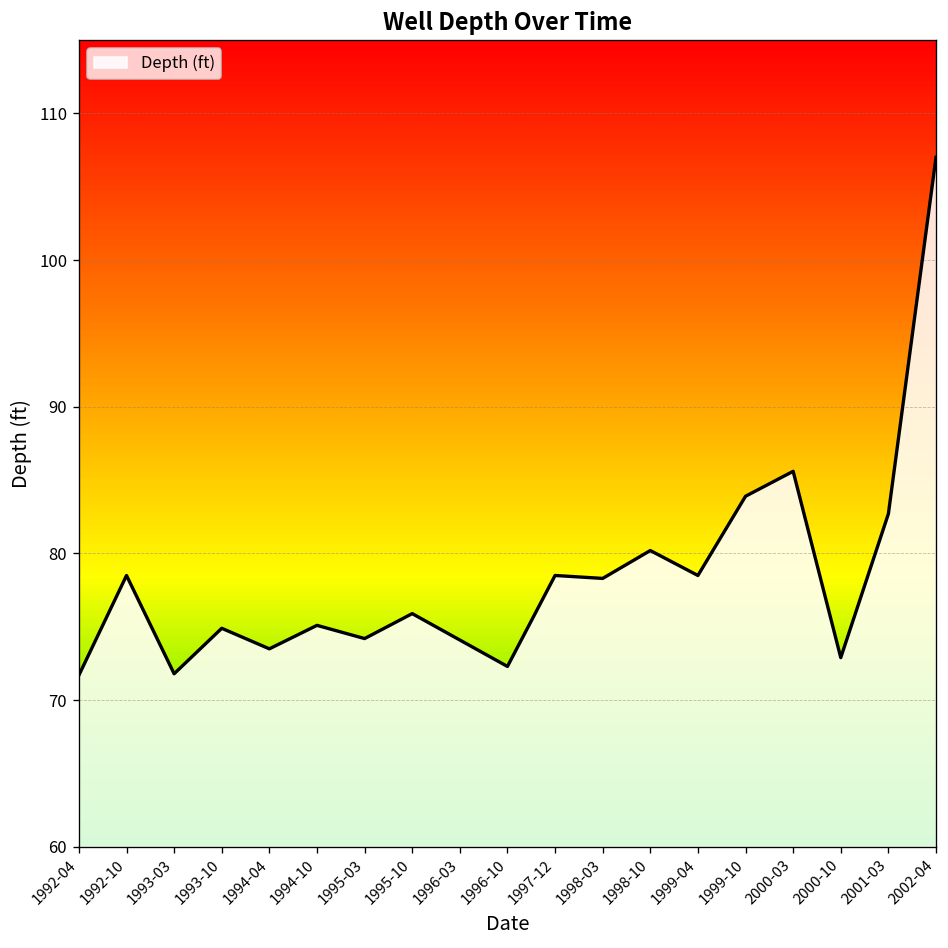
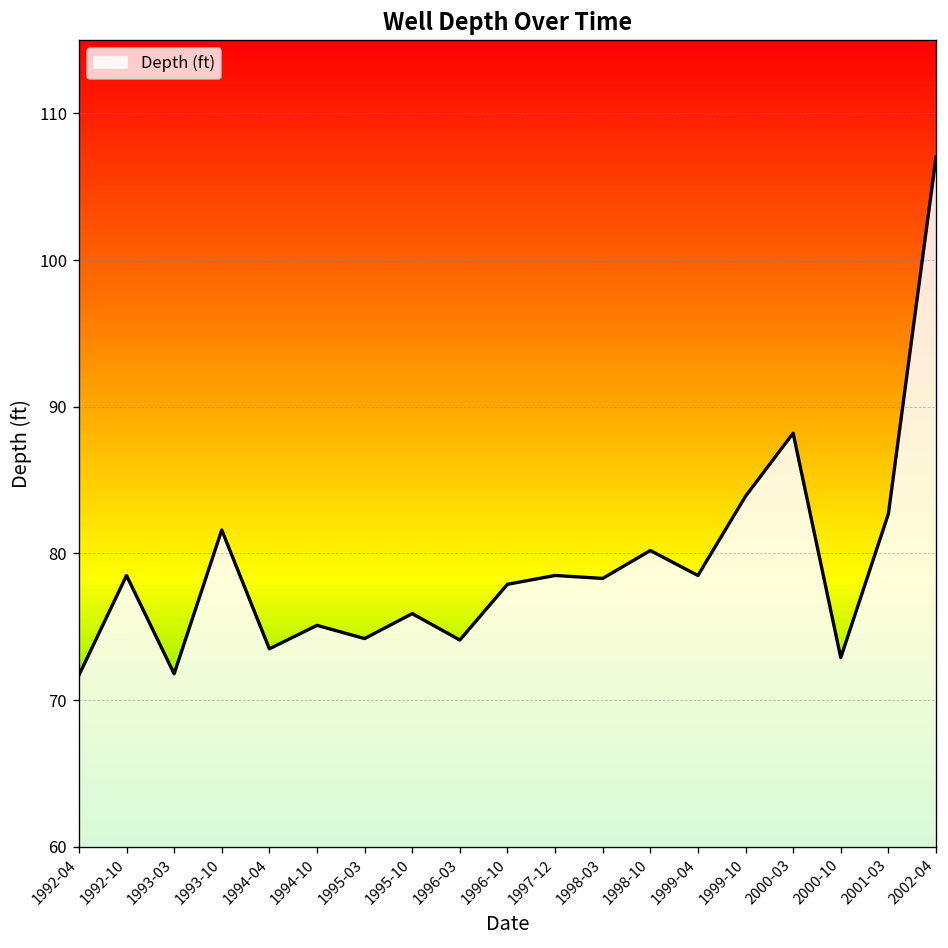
  {
    "1992-04": 71.7,
    "1992-10": 78.5,
    "1993-03": 71.8,
-   "1993-10": 74.9,
+   "1993-10": 81.6,
    "1994-04": 73.5,
    "1994-10": 75.1,
    "1995-03": 74.2,
    "1995-10": 75.9,
    "1996-03": 74.1,
-   "1996-10": 72.3,
+   "1996-10": 77.9,
    "1997-12": 78.5,
    "1998-03": 78.3,
    "1998-10": 80.2,
    "1999-04": 78.5,
    "1999-10": 83.9,
-   "2000-03": 85.6,
+   "2000-03": 88.2,
    "2000-10": 72.9,
    "2001-03": 82.7,
    "2002-04": 107.0
  }
